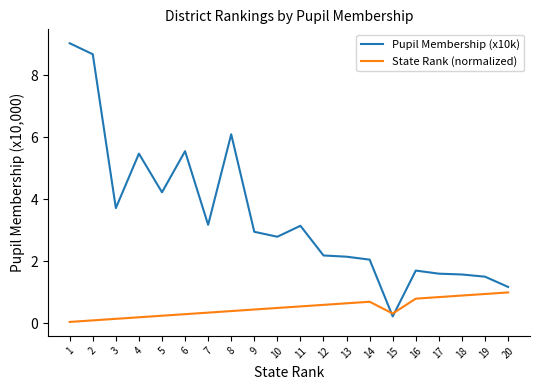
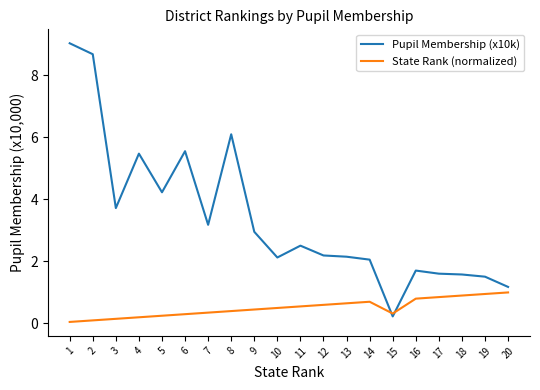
  {
    "Pupil Membership (x10k)": {
      "1": 9.0,
      "2": 8.7,
      "3": 3.7,
      "4": 5.5,
      "5": 4.2,
      "6": 5.5,
      "7": 3.2,
      "8": 6.1,
      "9": 3.0,
-     "10": 2.8,
-     "11": 3.1,
+     "10": 2.1,
+     "11": 2.5,
      "12": 2.2,
      "13": 2.2,
      "14": 2.1,
      "15": 0.2,
      "16": 1.7,
      "17": 1.6,
      "18": 1.6,
      "19": 1.5,
      "20": 1.2
    },
    "State Rank (normalized)": {
      "1": 0.1,
      "2": 0.1,
      "3": 0.2,
      "4": 0.2,
      "5": 0.3,
      "6": 0.3,
      "7": 0.4,
      "8": 0.4,
      "9": 0.5,
      "10": 0.5,
      "11": 0.6,
      "12": 0.6,
      "13": 0.7,
      "14": 0.7,
      "15": 0.3,
      "16": 0.8,
      "17": 0.9,
      "18": 0.9,
      "19": 1.0,
      "20": 1.0
    }
  }
